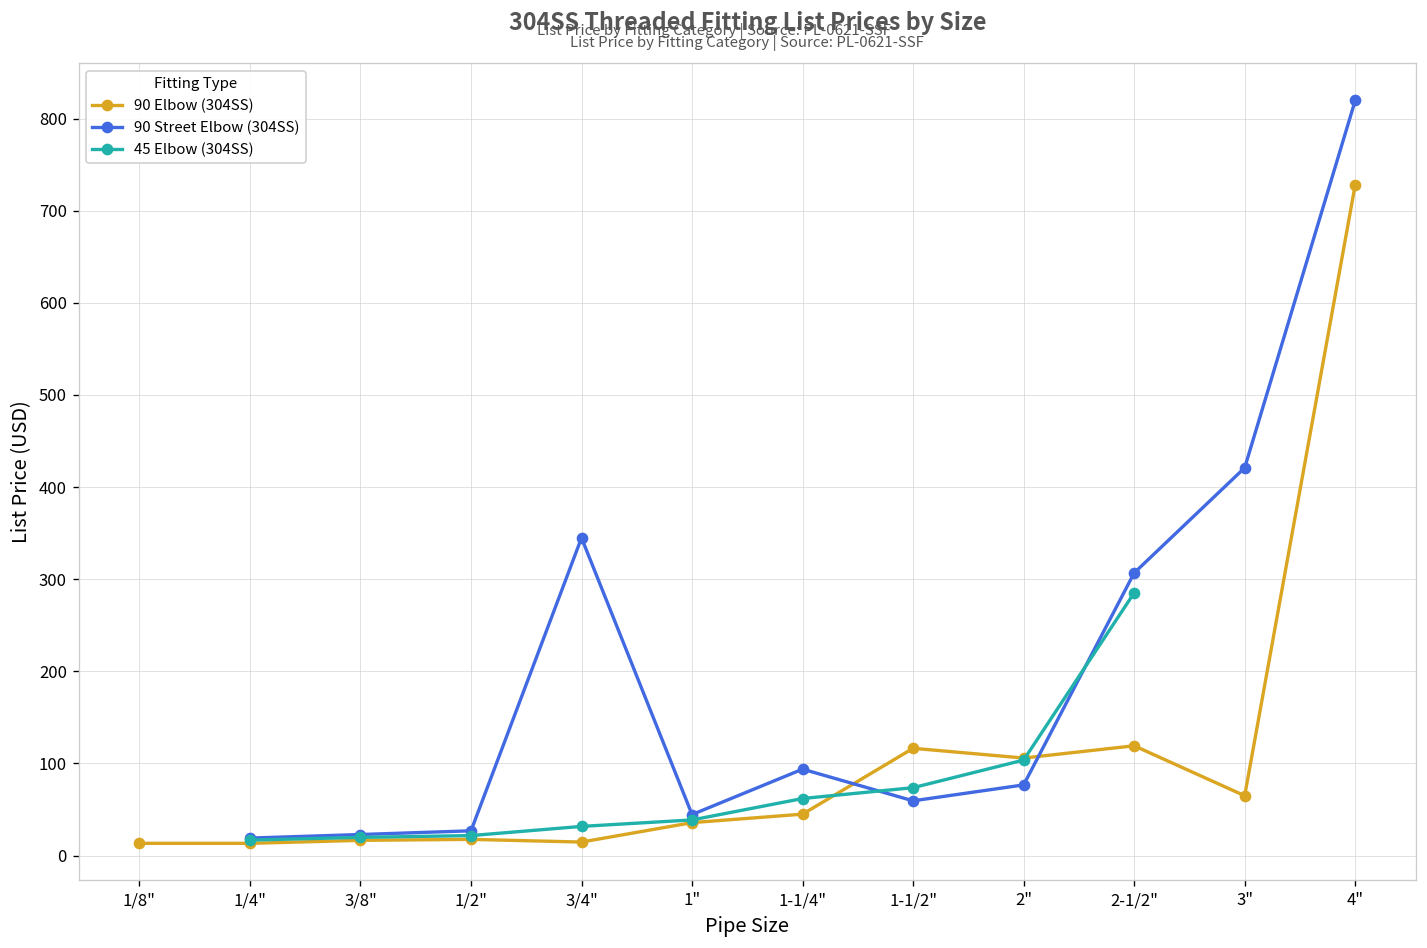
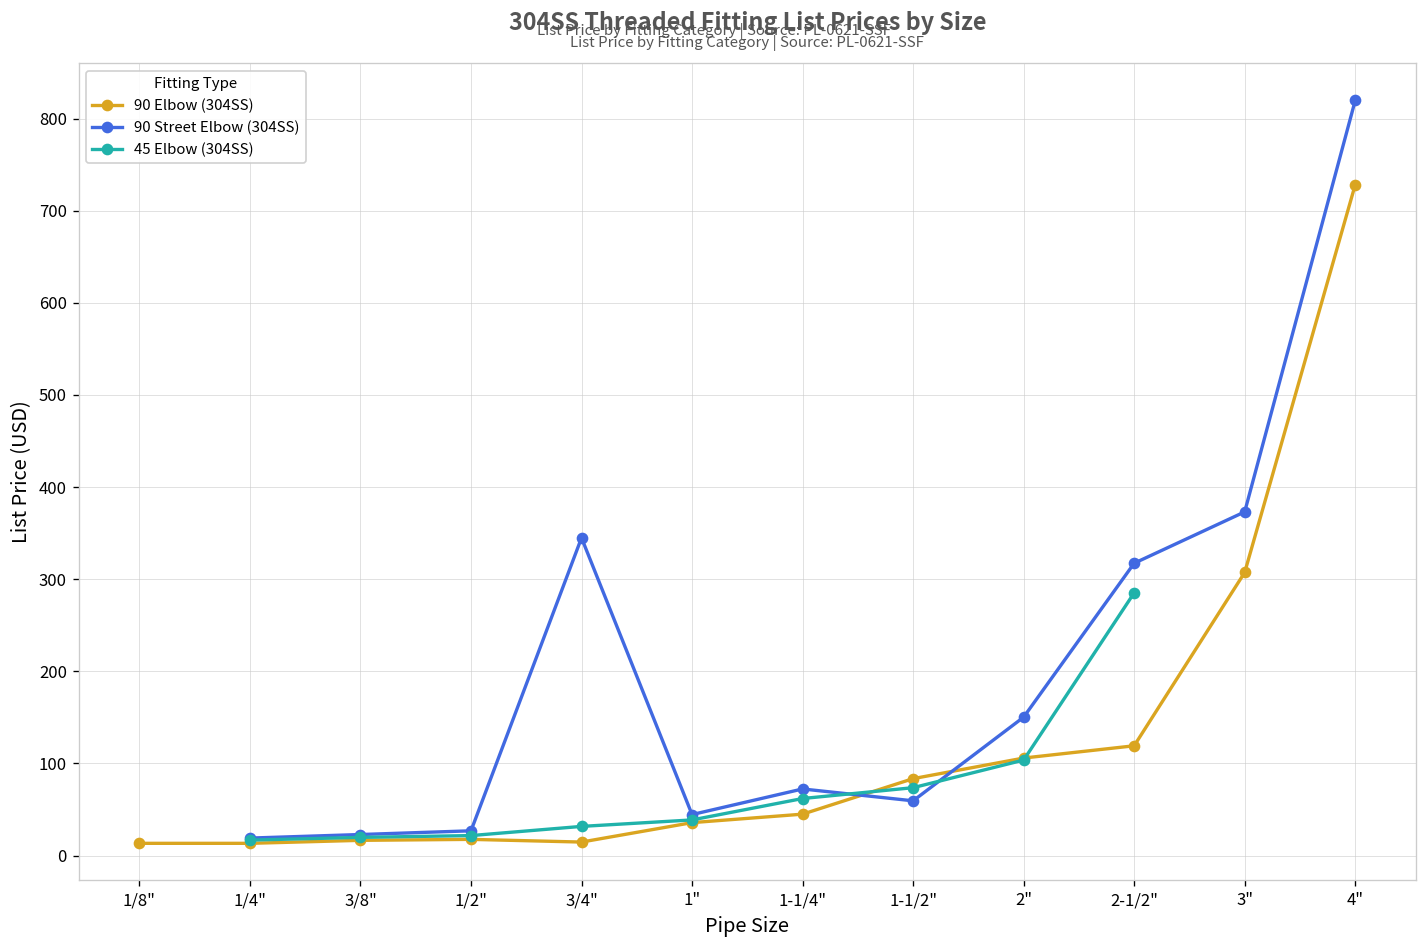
  {
    "90 Elbow (304SS)": {
      "1/8\"": 10,
      "1/4\"": 10,
      "1/2\"": 20,
      "3/4\"": 10,
      "1-1/4\"": 40,
-     "1-1/2\"": 120,
+     "1-1/2\"": 80,
      "2-1/2\"": 120,
-     "3\"": 60,
+     "3\"": 310,
      "4\"": 730
    },
    "90 Street Elbow (304SS)": {
      "1/2\"": 30,
      "3/4\"": 340,
      "1\"": 40,
-     "1-1/4\"": 90,
+     "1-1/4\"": 70,
      "1-1/2\"": 60,
-     "2\"": 80,
-     "2-1/2\"": 310,
-     "3\"": 420,
+     "2\"": 150,
+     "2-1/2\"": 320,
+     "3\"": 370,
      "4\"": 820
    },
    "45 Elbow (304SS)": {
      "1/2\"": 20,
      "3/4\"": 30,
      "1-1/4\"": 60,
      "1-1/2\"": 70,
      "2-1/2\"": 290
    }
  }
